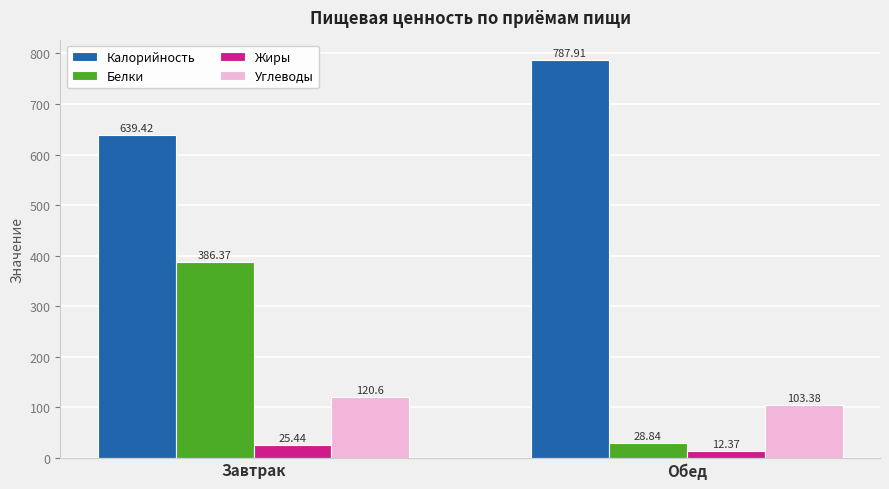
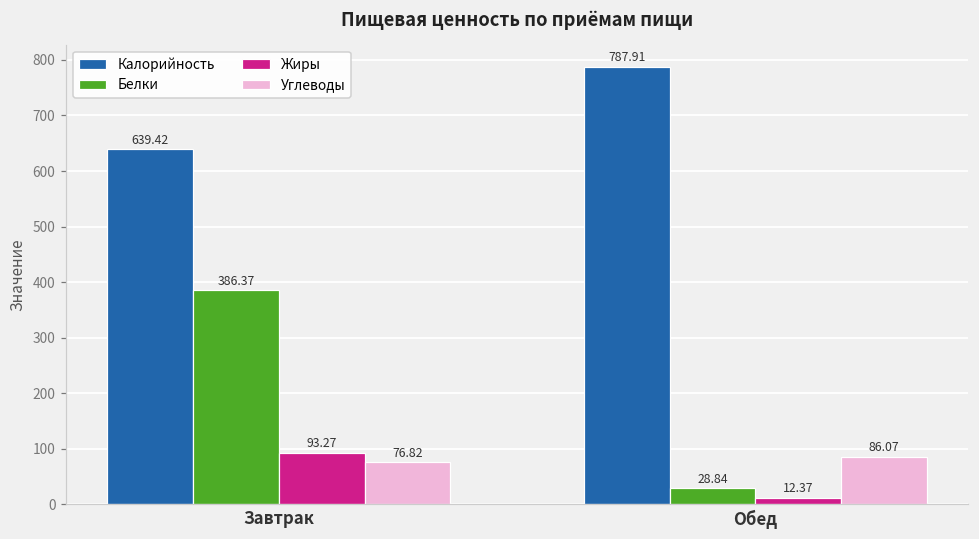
  {
    "Калорийность": {
      "Завтрак": 639.42,
      "Обед": 787.91
    },
    "Белки": {
      "Завтрак": 386.37,
      "Обед": 28.84
    },
    "Жиры": {
-     "Завтрак": 25.44,
+     "Завтрак": 93.27,
      "Обед": 12.37
    },
    "Углеводы": {
-     "Завтрак": 120.6,
-     "Обед": 103.38
+     "Завтрак": 76.82,
+     "Обед": 86.07
    }
  }
